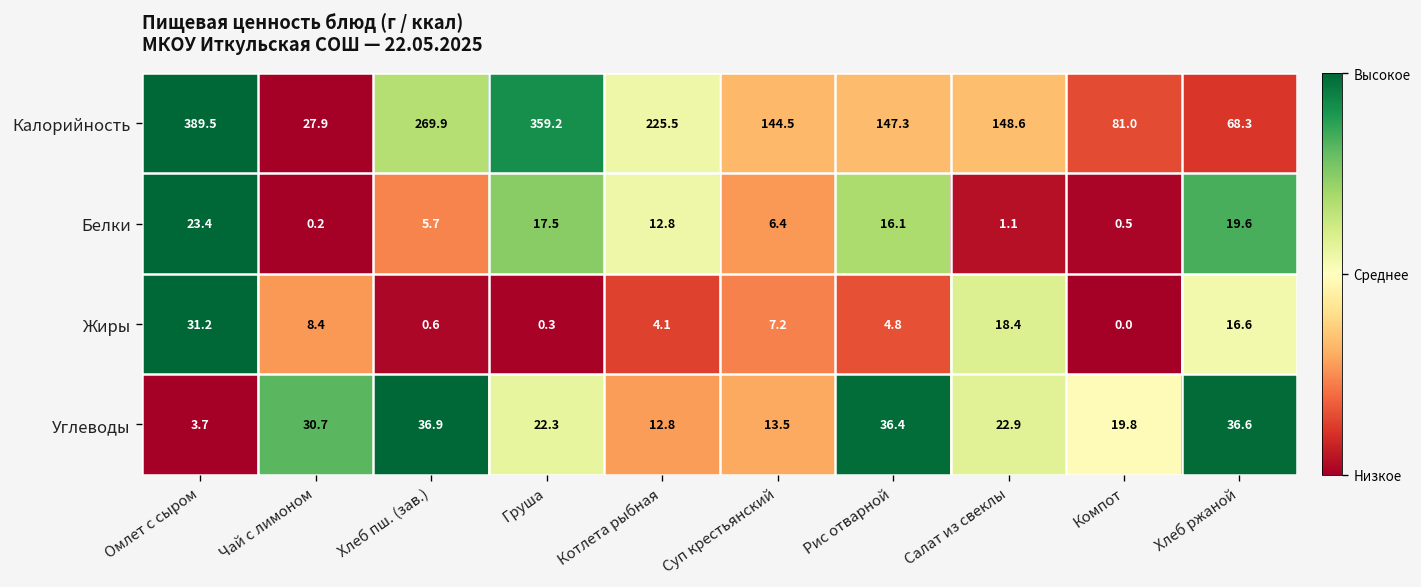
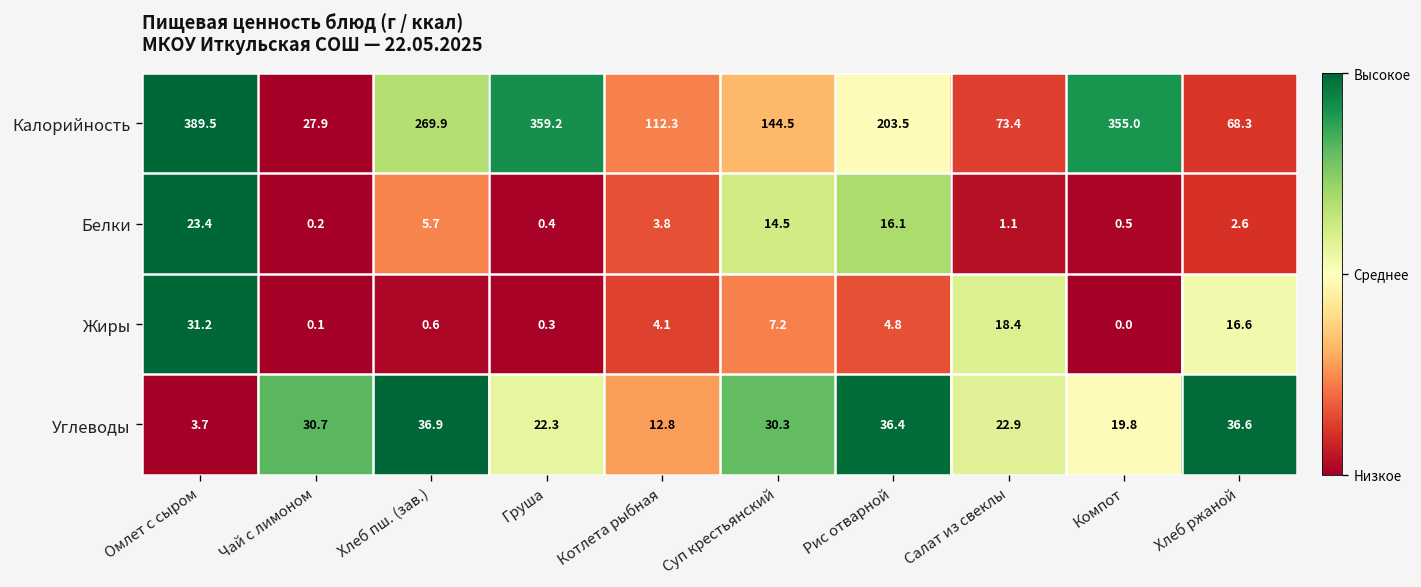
  {
    "Калорийность": {
      "Омлет с сыром": 389.5,
      "Чай с лимоном": 27.9,
      "Хлеб пш. (зав.)": 269.9,
      "Груша": 359.2,
-     "Котлета рыбная": 225.5,
+     "Котлета рыбная": 112.3,
      "Суп крестьянский": 144.5,
-     "Рис отварной": 147.3,
-     "Салат из свеклы": 148.6,
-     "Компот": 81.0,
+     "Рис отварной": 203.5,
+     "Салат из свеклы": 73.4,
+     "Компот": 355.0,
      "Хлеб ржаной": 68.3
    },
    "Белки": {
      "Омлет с сыром": 23.4,
      "Чай с лимоном": 0.2,
      "Хлеб пш. (зав.)": 5.7,
-     "Груша": 17.5,
-     "Котлета рыбная": 12.8,
-     "Суп крестьянский": 6.4,
+     "Груша": 0.4,
+     "Котлета рыбная": 3.8,
+     "Суп крестьянский": 14.5,
      "Рис отварной": 16.1,
      "Салат из свеклы": 1.1,
      "Компот": 0.5,
-     "Хлеб ржаной": 19.6
+     "Хлеб ржаной": 2.6
    },
    "Жиры": {
      "Омлет с сыром": 31.2,
-     "Чай с лимоном": 8.4,
+     "Чай с лимоном": 0.1,
      "Хлеб пш. (зав.)": 0.6,
      "Груша": 0.3,
      "Котлета рыбная": 4.1,
      "Суп крестьянский": 7.2,
      "Рис отварной": 4.8,
      "Салат из свеклы": 18.4,
      "Компот": 0.0,
      "Хлеб ржаной": 16.6
    },
    "Углеводы": {
      "Омлет с сыром": 3.7,
      "Чай с лимоном": 30.7,
      "Хлеб пш. (зав.)": 36.9,
      "Груша": 22.3,
      "Котлета рыбная": 12.8,
-     "Суп крестьянский": 13.5,
+     "Суп крестьянский": 30.3,
      "Рис отварной": 36.4,
      "Салат из свеклы": 22.9,
      "Компот": 19.8,
      "Хлеб ржаной": 36.6
    }
  }
